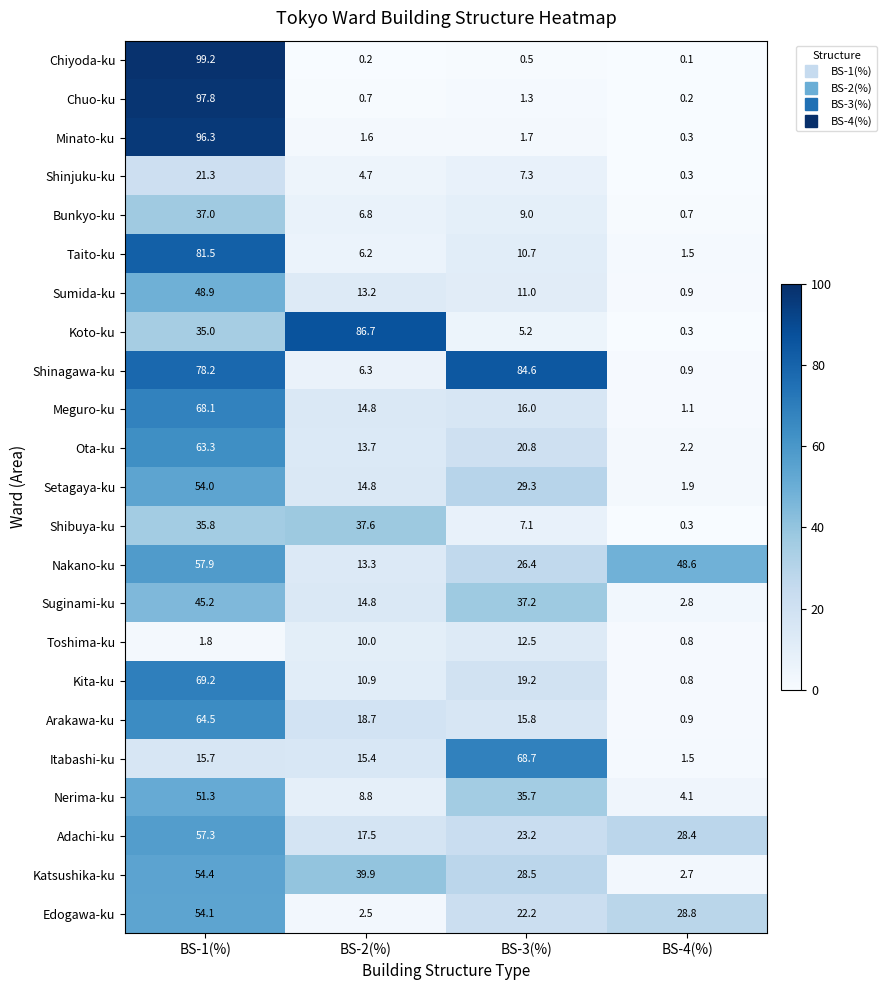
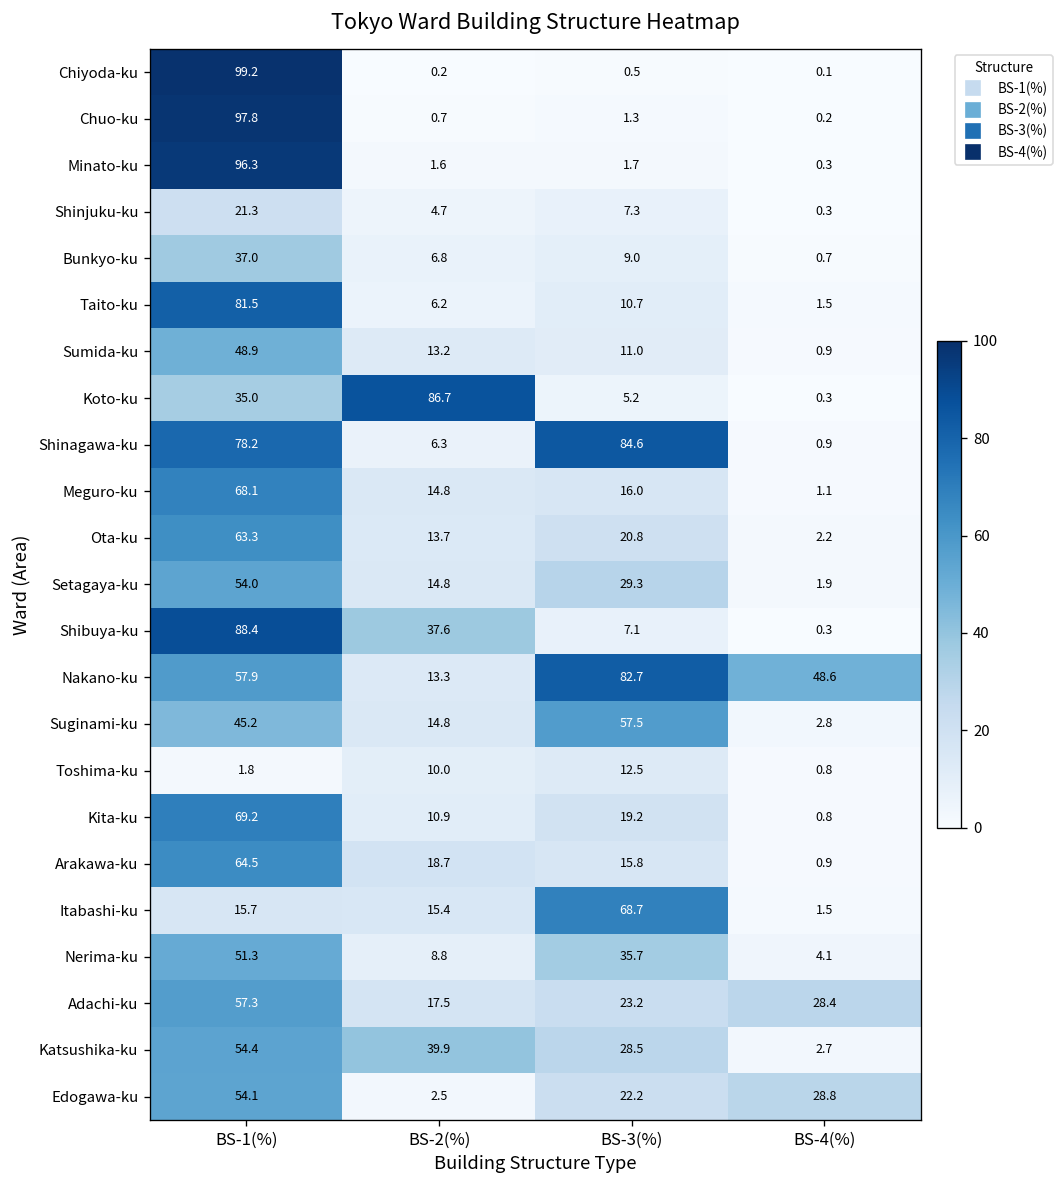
  {
    "Chiyoda-ku": {
      "BS-1(%)": 99.2,
      "BS-2(%)": 0.2,
      "BS-3(%)": 0.5,
      "BS-4(%)": 0.1
    },
    "Chuo-ku": {
      "BS-1(%)": 97.8,
      "BS-2(%)": 0.7,
      "BS-3(%)": 1.3,
      "BS-4(%)": 0.2
    },
    "Minato-ku": {
      "BS-1(%)": 96.3,
      "BS-2(%)": 1.6,
      "BS-3(%)": 1.7,
      "BS-4(%)": 0.3
    },
    "Shinjuku-ku": {
      "BS-1(%)": 21.3,
      "BS-2(%)": 4.7,
      "BS-3(%)": 7.3,
      "BS-4(%)": 0.3
    },
    "Bunkyo-ku": {
      "BS-1(%)": 37.0,
      "BS-2(%)": 6.8,
      "BS-3(%)": 9.0,
      "BS-4(%)": 0.7
    },
    "Taito-ku": {
      "BS-1(%)": 81.5,
      "BS-2(%)": 6.2,
      "BS-3(%)": 10.7,
      "BS-4(%)": 1.5
    },
    "Sumida-ku": {
      "BS-1(%)": 48.9,
      "BS-2(%)": 13.2,
      "BS-3(%)": 11.0,
      "BS-4(%)": 0.9
    },
    "Koto-ku": {
      "BS-1(%)": 35.0,
      "BS-2(%)": 86.7,
      "BS-3(%)": 5.2,
      "BS-4(%)": 0.3
    },
    "Shinagawa-ku": {
      "BS-1(%)": 78.2,
      "BS-2(%)": 6.3,
      "BS-3(%)": 84.6,
      "BS-4(%)": 0.9
    },
    "Meguro-ku": {
      "BS-1(%)": 68.1,
      "BS-2(%)": 14.8,
      "BS-3(%)": 16.0,
      "BS-4(%)": 1.1
    },
    "Ota-ku": {
      "BS-1(%)": 63.3,
      "BS-2(%)": 13.7,
      "BS-3(%)": 20.8,
      "BS-4(%)": 2.2
    },
    "Setagaya-ku": {
      "BS-1(%)": 54.0,
      "BS-2(%)": 14.8,
      "BS-3(%)": 29.3,
      "BS-4(%)": 1.9
    },
    "Shibuya-ku": {
-     "BS-1(%)": 35.8,
+     "BS-1(%)": 88.4,
      "BS-2(%)": 37.6,
      "BS-3(%)": 7.1,
      "BS-4(%)": 0.3
    },
    "Nakano-ku": {
      "BS-1(%)": 57.9,
      "BS-2(%)": 13.3,
-     "BS-3(%)": 26.4,
+     "BS-3(%)": 82.7,
      "BS-4(%)": 48.6
    },
    "Suginami-ku": {
      "BS-1(%)": 45.2,
      "BS-2(%)": 14.8,
-     "BS-3(%)": 37.2,
+     "BS-3(%)": 57.5,
      "BS-4(%)": 2.8
    },
    "Toshima-ku": {
      "BS-1(%)": 1.8,
      "BS-2(%)": 10.0,
      "BS-3(%)": 12.5,
      "BS-4(%)": 0.8
    },
    "Kita-ku": {
      "BS-1(%)": 69.2,
      "BS-2(%)": 10.9,
      "BS-3(%)": 19.2,
      "BS-4(%)": 0.8
    },
    "Arakawa-ku": {
      "BS-1(%)": 64.5,
      "BS-2(%)": 18.7,
      "BS-3(%)": 15.8,
      "BS-4(%)": 0.9
    },
    "Itabashi-ku": {
      "BS-1(%)": 15.7,
      "BS-2(%)": 15.4,
      "BS-3(%)": 68.7,
      "BS-4(%)": 1.5
    },
    "Nerima-ku": {
      "BS-1(%)": 51.3,
      "BS-2(%)": 8.8,
      "BS-3(%)": 35.7,
      "BS-4(%)": 4.1
    },
    "Adachi-ku": {
      "BS-1(%)": 57.3,
      "BS-2(%)": 17.5,
      "BS-3(%)": 23.2,
      "BS-4(%)": 28.4
    },
    "Katsushika-ku": {
      "BS-1(%)": 54.4,
      "BS-2(%)": 39.9,
      "BS-3(%)": 28.5,
      "BS-4(%)": 2.7
    },
    "Edogawa-ku": {
      "BS-1(%)": 54.1,
      "BS-2(%)": 2.5,
      "BS-3(%)": 22.2,
      "BS-4(%)": 28.8
    }
  }
